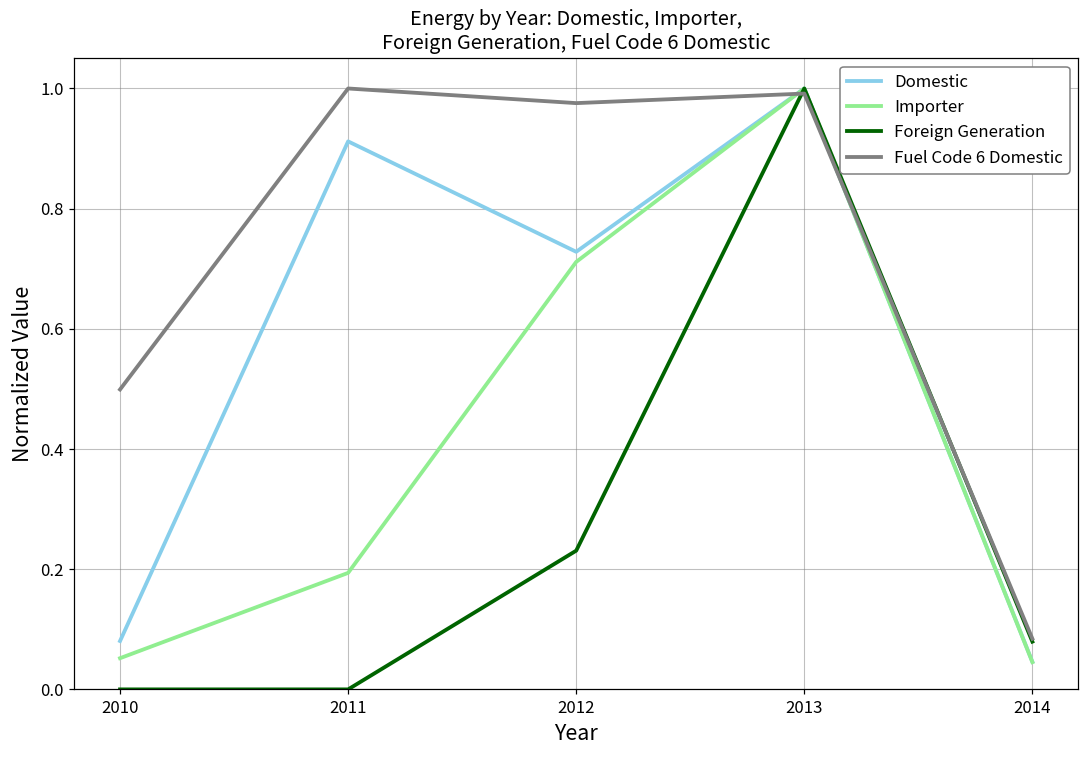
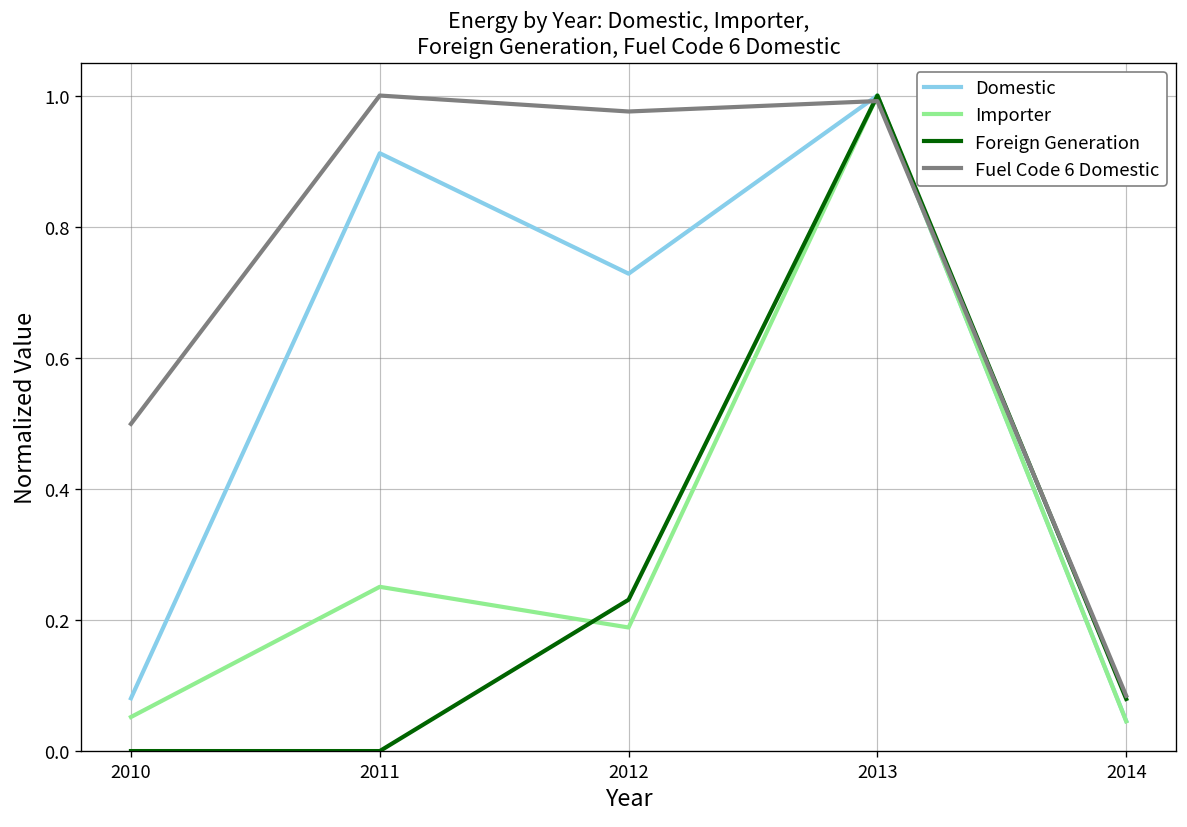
  {
    "Domestic": {
      "2010": 0.08,
      "2011": 0.91,
      "2012": 0.73
    },
    "Importer": {
      "2010": 0.05,
-     "2011": 0.19,
-     "2012": 0.71
+     "2011": 0.25,
+     "2012": 0.19
    },
    "Foreign Generation": {
      "2010": 0.00,
      "2011": 0.00,
      "2012": 0.23,
      "2014": 0.08
    },
    "Fuel Code 6 Domestic": {
      "2010": 0.50,
      "2011": 1.00,
      "2012": 0.98,
      "2013": 0.99,
      "2014": 0.08
    }
  }
